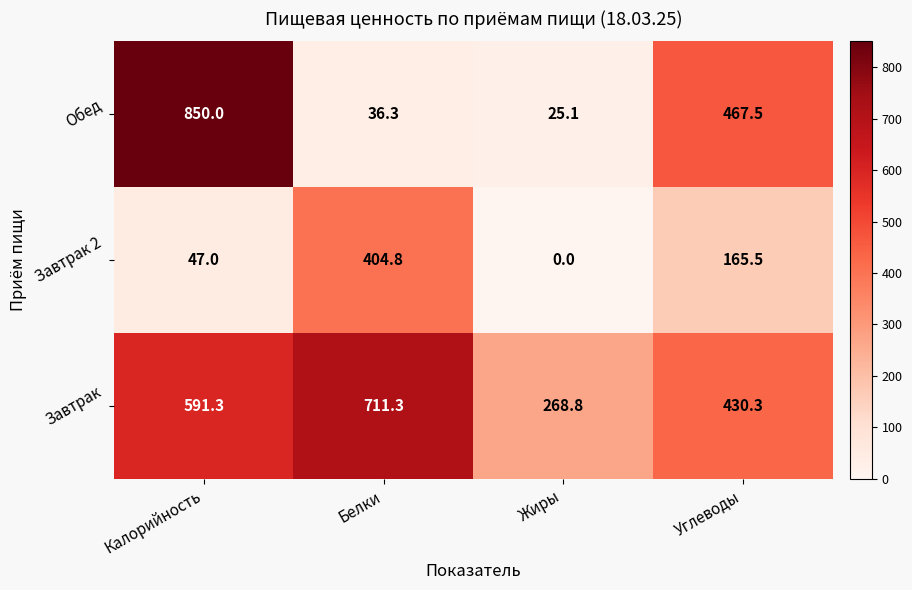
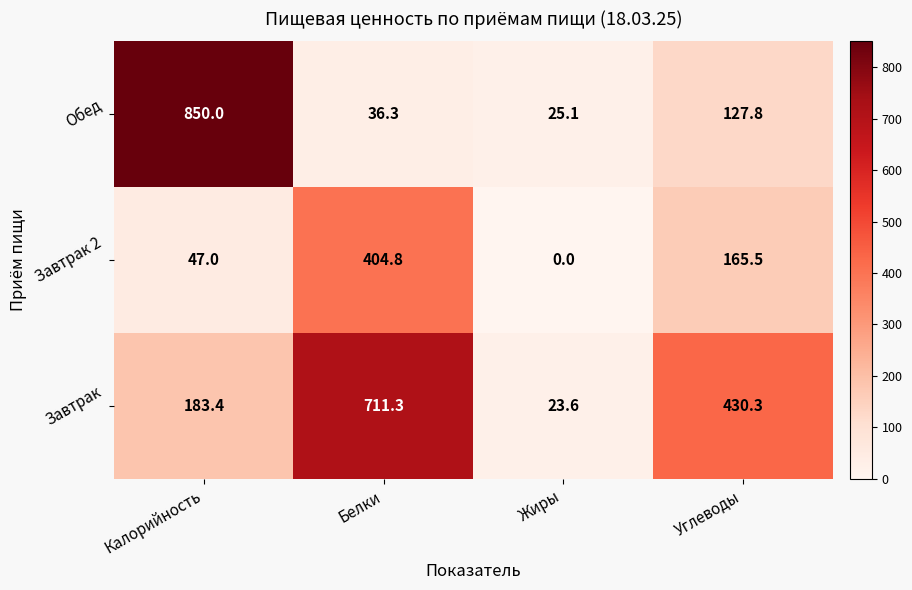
  {
    "Обед": {
      "Калорийность": 850.0,
      "Белки": 36.3,
      "Жиры": 25.1,
-     "Углеводы": 467.5
+     "Углеводы": 127.8
    },
    "Завтрак 2": {
      "Калорийность": 47.0,
      "Белки": 404.8,
      "Жиры": 0.0,
      "Углеводы": 165.5
    },
    "Завтрак": {
-     "Калорийность": 591.3,
+     "Калорийность": 183.4,
      "Белки": 711.3,
-     "Жиры": 268.8,
+     "Жиры": 23.6,
      "Углеводы": 430.3
    }
  }
